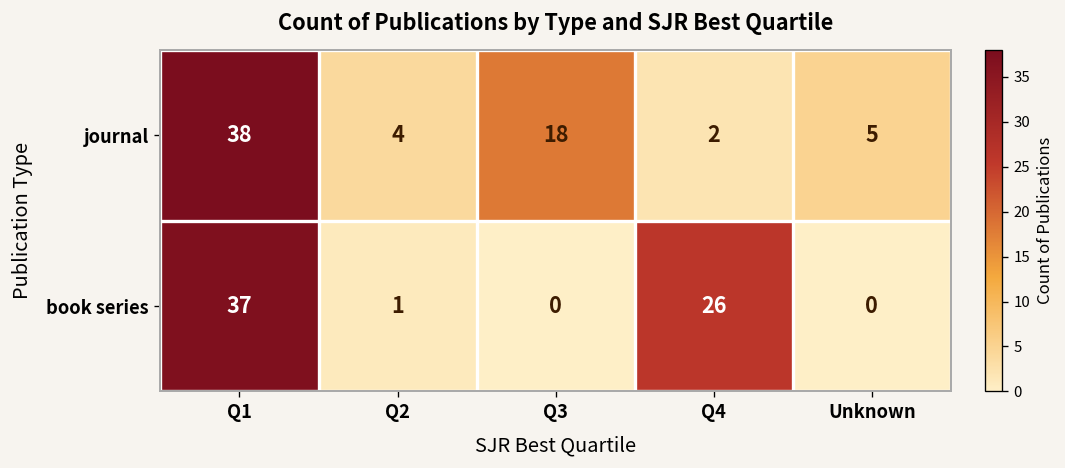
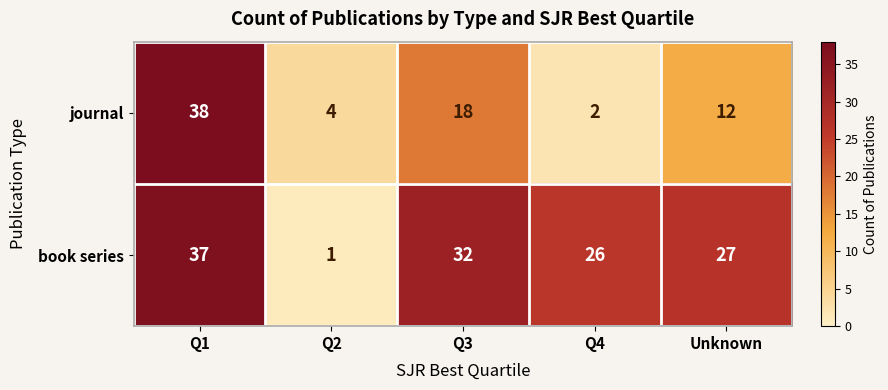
  {
    "journal": {
      "Q1": 38,
      "Q2": 4,
      "Q3": 18,
      "Q4": 2,
-     "Unknown": 5
+     "Unknown": 12
    },
    "book series": {
      "Q1": 37,
      "Q2": 1,
-     "Q3": 0,
+     "Q3": 32,
      "Q4": 26,
-     "Unknown": 0
+     "Unknown": 27
    }
  }
